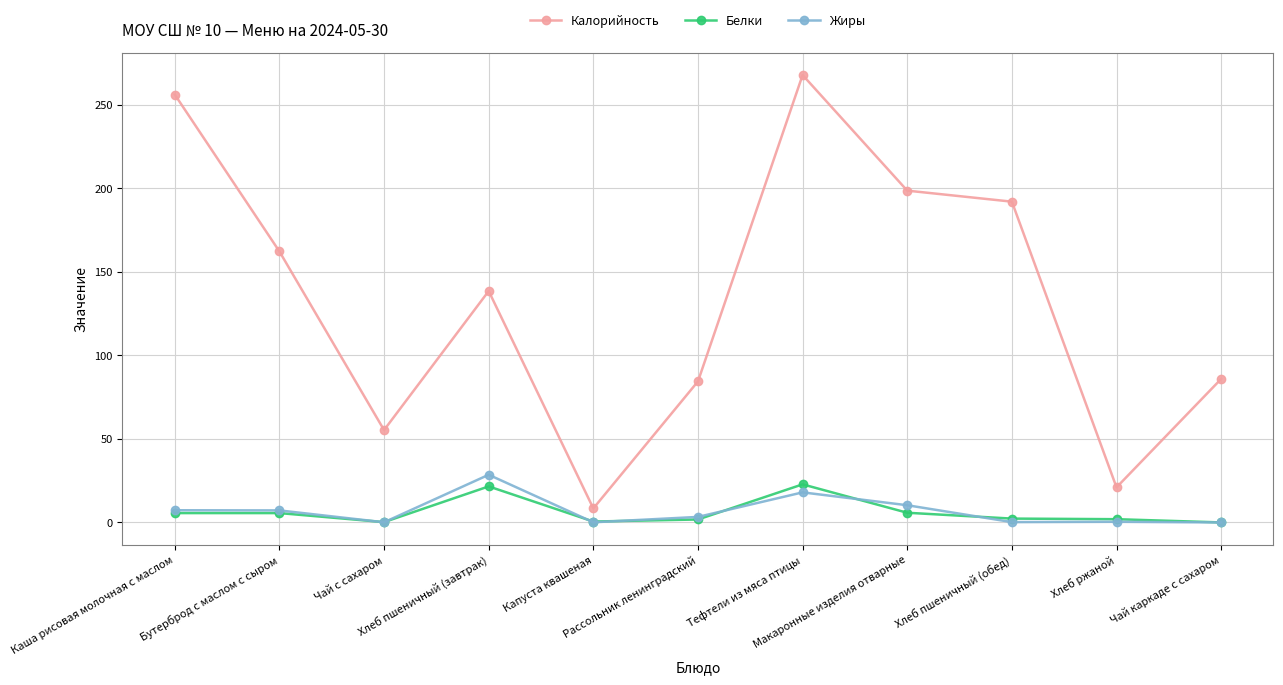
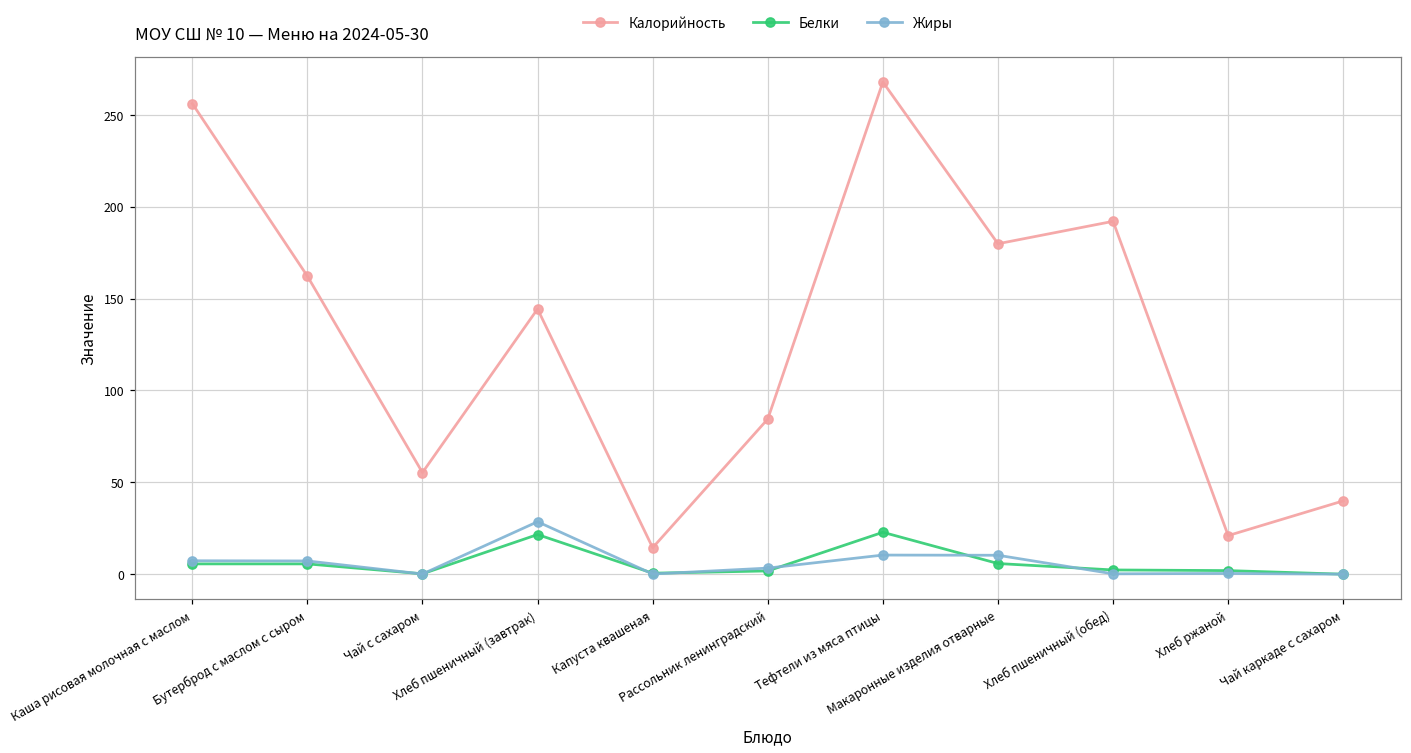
  {
    "Калорийность": {
      "Каша рисовая молочная с маслом": 256,
      "Бутерброд с маслом с сыром": 162,
      "Чай с сахаром": 55,
-     "Хлеб пшеничный (завтрак)": 139,
-     "Капуста квашеная": 8,
+     "Хлеб пшеничный (завтрак)": 144,
+     "Капуста квашеная": 14,
      "Рассольник ленинградский": 84,
      "Тефтели из мяса птицы": 268,
-     "Макаронные изделия отварные": 199,
+     "Макаронные изделия отварные": 180,
      "Хлеб пшеничный (обед)": 192,
      "Хлеб ржаной": 21,
-     "Чай каркаде с сахаром": 86
+     "Чай каркаде с сахаром": 40
    },
    "Белки": {
      "Каша рисовая молочная с маслом": 6,
      "Бутерброд с маслом с сыром": 6,
      "Хлеб пшеничный (завтрак)": 22,
      "Рассольник ленинградский": 2,
      "Тефтели из мяса птицы": 23,
      "Макаронные изделия отварные": 6,
      "Хлеб пшеничный (обед)": 2,
      "Хлеб ржаной": 2
    },
    "Жиры": {
      "Каша рисовая молочная с маслом": 7,
      "Бутерброд с маслом с сыром": 7,
      "Хлеб пшеничный (завтрак)": 29,
      "Рассольник ленинградский": 3,
-     "Тефтели из мяса птицы": 18,
+     "Тефтели из мяса птицы": 10,
      "Макаронные изделия отварные": 10,
      "Хлеб пшеничный (обед)": 0,
      "Хлеб ржаной": 0
    }
  }
